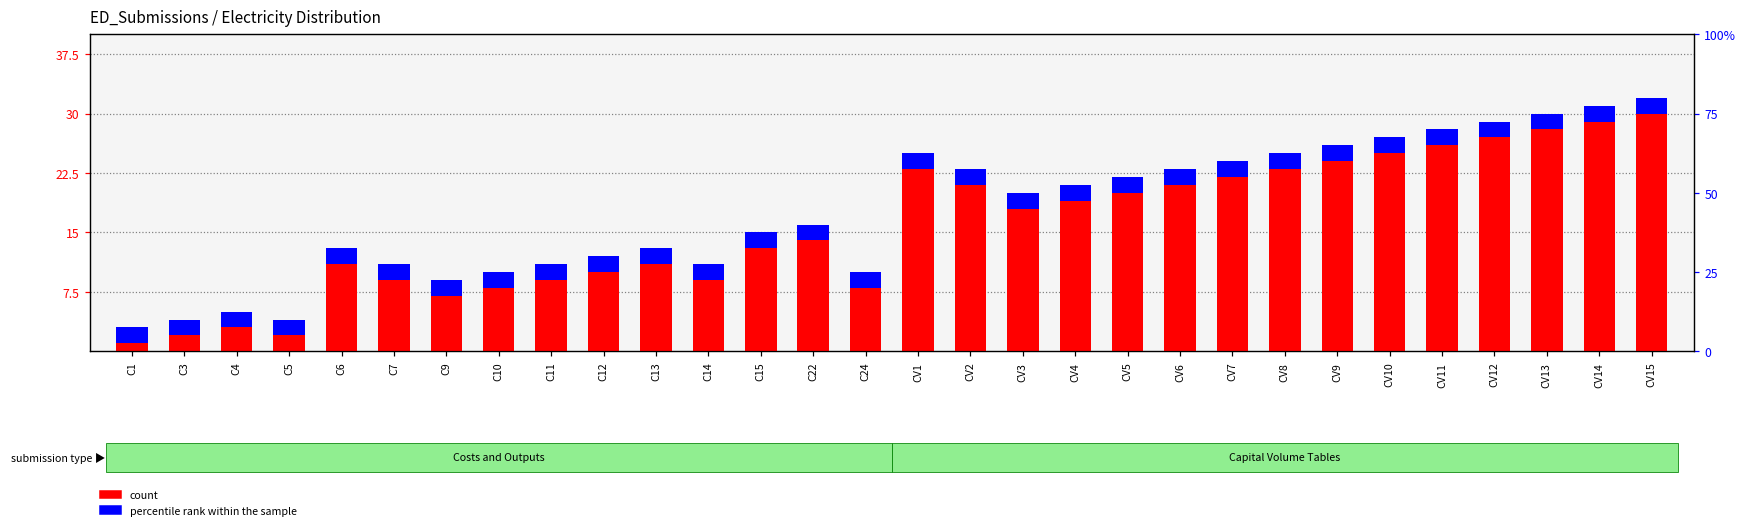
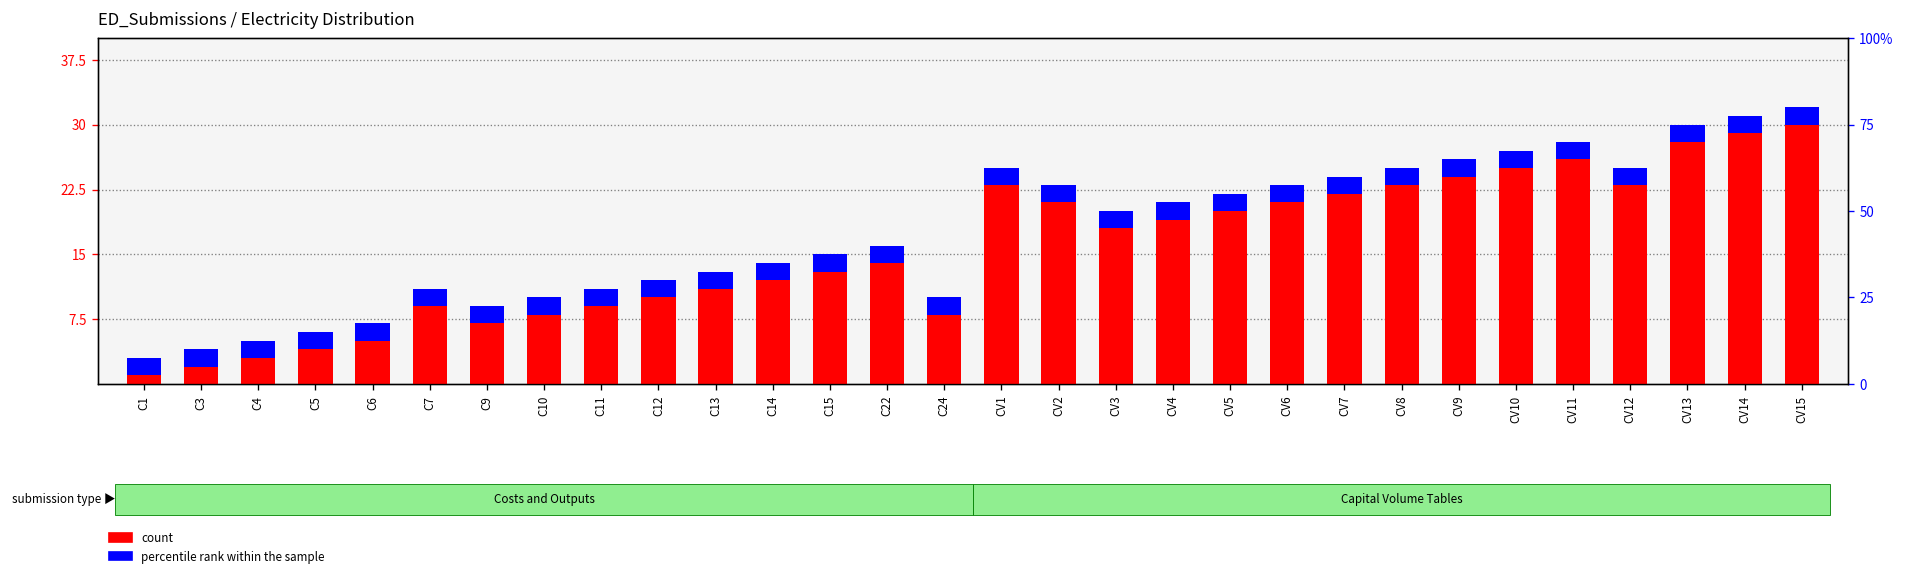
  {
    "count": {
      "C1": 1,
      "C3": 2,
      "C4": 3,
-     "C5": 2,
-     "C6": 11,
+     "C5": 4,
+     "C6": 5,
      "C7": 9,
      "C9": 7,
      "C10": 8,
      "C11": 9,
      "C12": 10,
      "C13": 11,
-     "C14": 9,
+     "C14": 12,
      "C15": 13,
      "C22": 14,
      "C24": 8,
      "CV1": 23,
      "CV2": 21,
      "CV3": 18,
      "CV4": 19,
      "CV5": 20,
      "CV6": 21,
      "CV7": 22,
      "CV8": 23,
      "CV9": 24,
      "CV10": 25,
      "CV11": 26,
-     "CV12": 27,
+     "CV12": 23,
      "CV13": 28,
      "CV14": 29,
      "CV15": 30
    },
    "percentile rank within the sample": {
      "C1": 2,
      "C3": 2,
      "C4": 2,
      "C5": 2,
      "C6": 2,
      "C7": 2,
      "C9": 2,
      "C10": 2,
      "C11": 2,
      "C12": 2,
      "C13": 2,
      "C14": 2,
      "C15": 2,
      "C22": 2,
      "C24": 2,
      "CV1": 2,
      "CV2": 2,
      "CV3": 2,
      "CV4": 2,
      "CV5": 2,
      "CV6": 2,
      "CV7": 2,
      "CV8": 2,
      "CV9": 2,
      "CV10": 2,
      "CV11": 2,
      "CV12": 2,
      "CV13": 2,
      "CV14": 2,
      "CV15": 2
    }
  }
